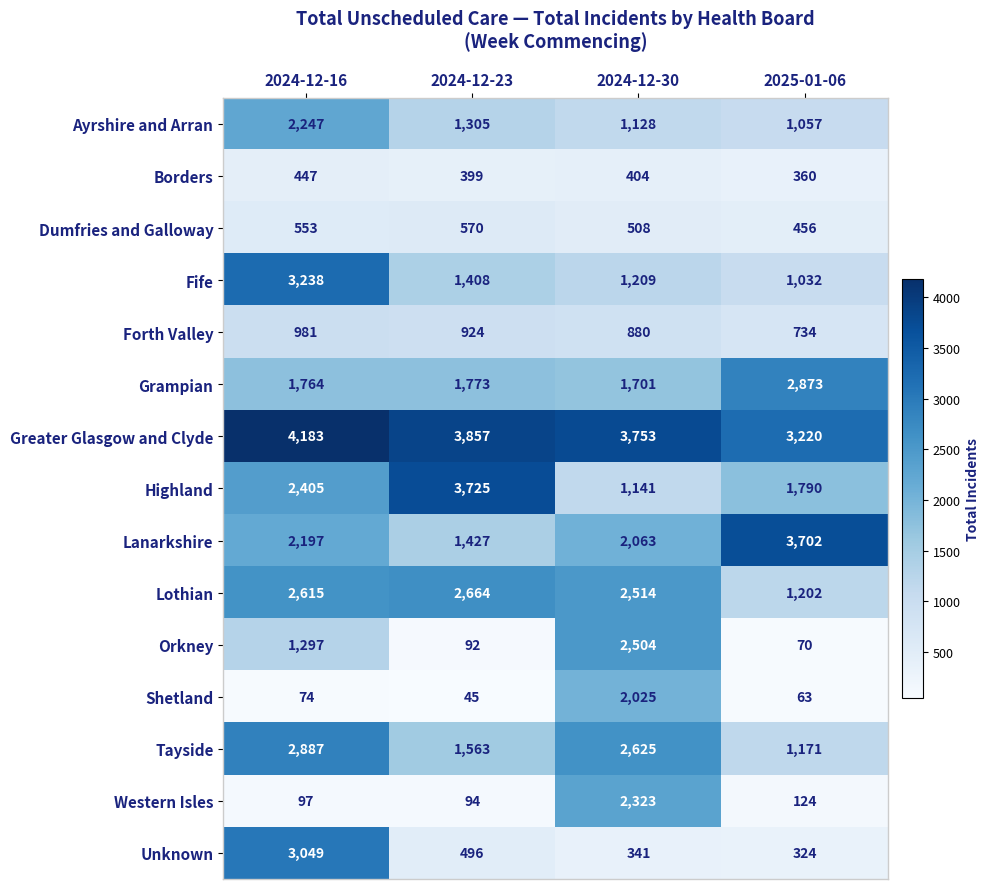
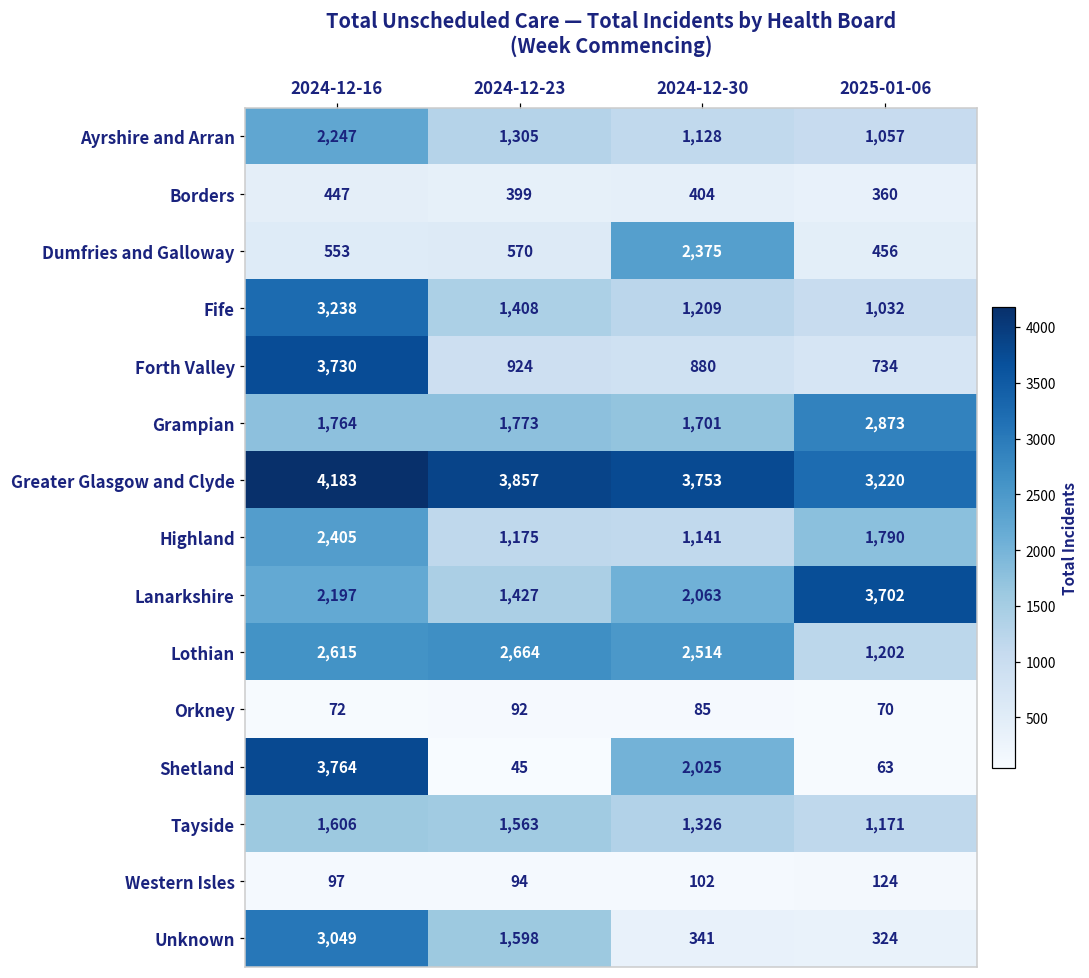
  {
    "Ayrshire and Arran": {
      "2024-12-16": "2,247",
      "2024-12-23": "1,305",
      "2024-12-30": "1,128",
      "2025-01-06": "1,057"
    },
    "Borders": {
      "2024-12-16": "447",
      "2024-12-23": "399",
      "2024-12-30": "404",
      "2025-01-06": "360"
    },
    "Dumfries and Galloway": {
      "2024-12-16": "553",
      "2024-12-23": "570",
-     "2024-12-30": "508",
+     "2024-12-30": "2,375",
      "2025-01-06": "456"
    },
    "Fife": {
      "2024-12-16": "3,238",
      "2024-12-23": "1,408",
      "2024-12-30": "1,209",
      "2025-01-06": "1,032"
    },
    "Forth Valley": {
-     "2024-12-16": "981",
+     "2024-12-16": "3,730",
      "2024-12-23": "924",
      "2024-12-30": "880",
      "2025-01-06": "734"
    },
    "Grampian": {
      "2024-12-16": "1,764",
      "2024-12-23": "1,773",
      "2024-12-30": "1,701",
      "2025-01-06": "2,873"
    },
    "Greater Glasgow and Clyde": {
      "2024-12-16": "4,183",
      "2024-12-23": "3,857",
      "2024-12-30": "3,753",
      "2025-01-06": "3,220"
    },
    "Highland": {
      "2024-12-16": "2,405",
-     "2024-12-23": "3,725",
+     "2024-12-23": "1,175",
      "2024-12-30": "1,141",
      "2025-01-06": "1,790"
    },
    "Lanarkshire": {
      "2024-12-16": "2,197",
      "2024-12-23": "1,427",
      "2024-12-30": "2,063",
      "2025-01-06": "3,702"
    },
    "Lothian": {
      "2024-12-16": "2,615",
      "2024-12-23": "2,664",
      "2024-12-30": "2,514",
      "2025-01-06": "1,202"
    },
    "Orkney": {
-     "2024-12-16": "1,297",
+     "2024-12-16": "72",
      "2024-12-23": "92",
-     "2024-12-30": "2,504",
+     "2024-12-30": "85",
      "2025-01-06": "70"
    },
    "Shetland": {
-     "2024-12-16": "74",
+     "2024-12-16": "3,764",
      "2024-12-23": "45",
      "2024-12-30": "2,025",
      "2025-01-06": "63"
    },
    "Tayside": {
-     "2024-12-16": "2,887",
+     "2024-12-16": "1,606",
      "2024-12-23": "1,563",
-     "2024-12-30": "2,625",
+     "2024-12-30": "1,326",
      "2025-01-06": "1,171"
    },
    "Western Isles": {
      "2024-12-16": "97",
      "2024-12-23": "94",
-     "2024-12-30": "2,323",
+     "2024-12-30": "102",
      "2025-01-06": "124"
    },
    "Unknown": {
      "2024-12-16": "3,049",
-     "2024-12-23": "496",
+     "2024-12-23": "1,598",
      "2024-12-30": "341",
      "2025-01-06": "324"
    }
  }
